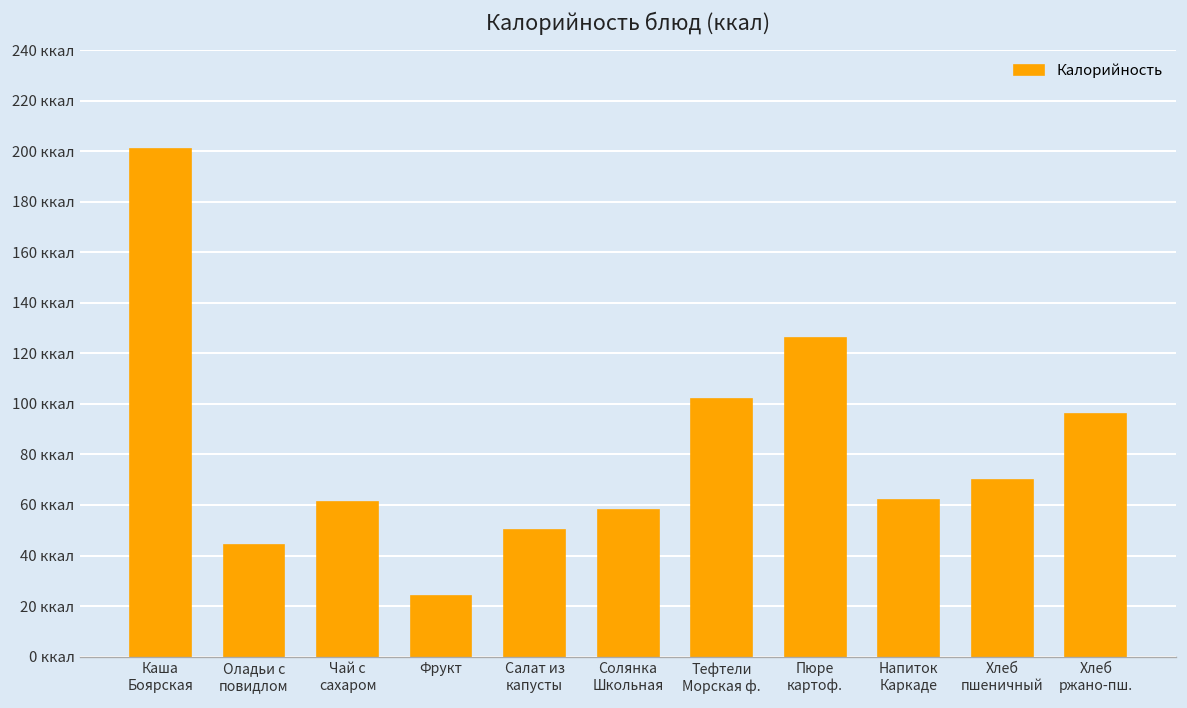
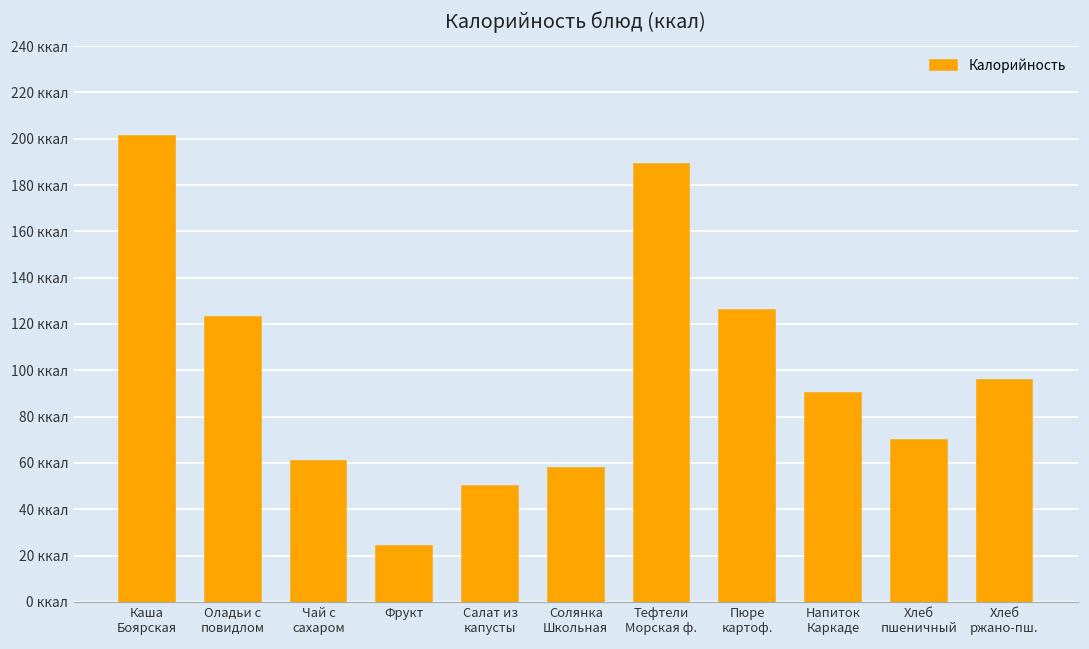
  {
    "Каша Боярская": "201 ккал",
-   "Оладьи с повидлом": "44 ккал",
+   "Оладьи с повидлом": "123 ккал",
    "Чай с сахаром": "61 ккал",
    "Фрукт": "24 ккал",
    "Салат из капусты": "50 ккал",
    "Солянка Школьная": "58 ккал",
-   "Тефтели Морская ф.": "102 ккал",
+   "Тефтели Морская ф.": "189 ккал",
    "Пюре картоф.": "126 ккал",
-   "Напиток Каркаде": "62 ккал",
+   "Напиток Каркаде": "90 ккал",
    "Хлеб пшеничный": "70 ккал",
    "Хлеб ржано-пш.": "96 ккал"
  }
